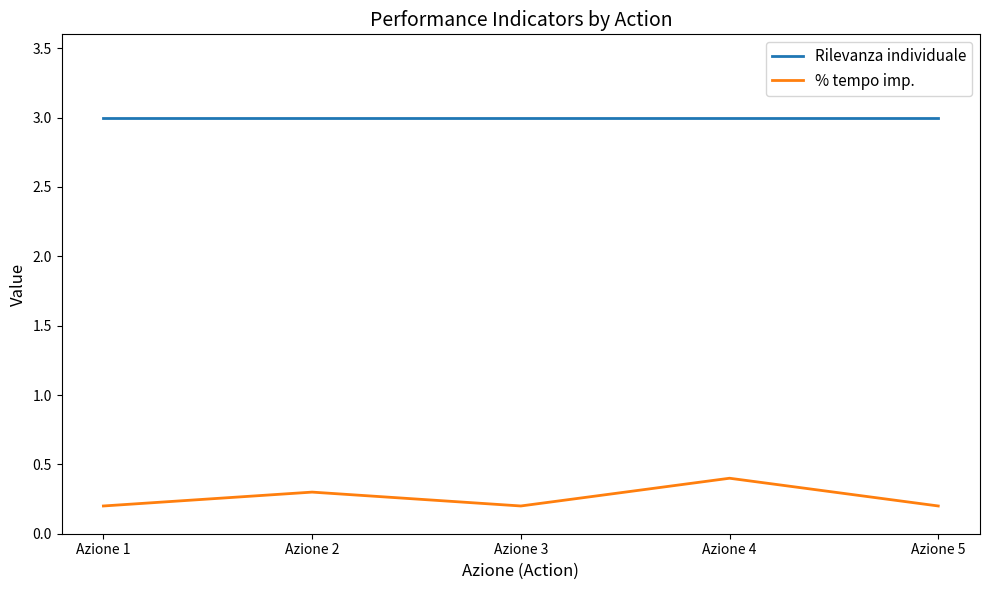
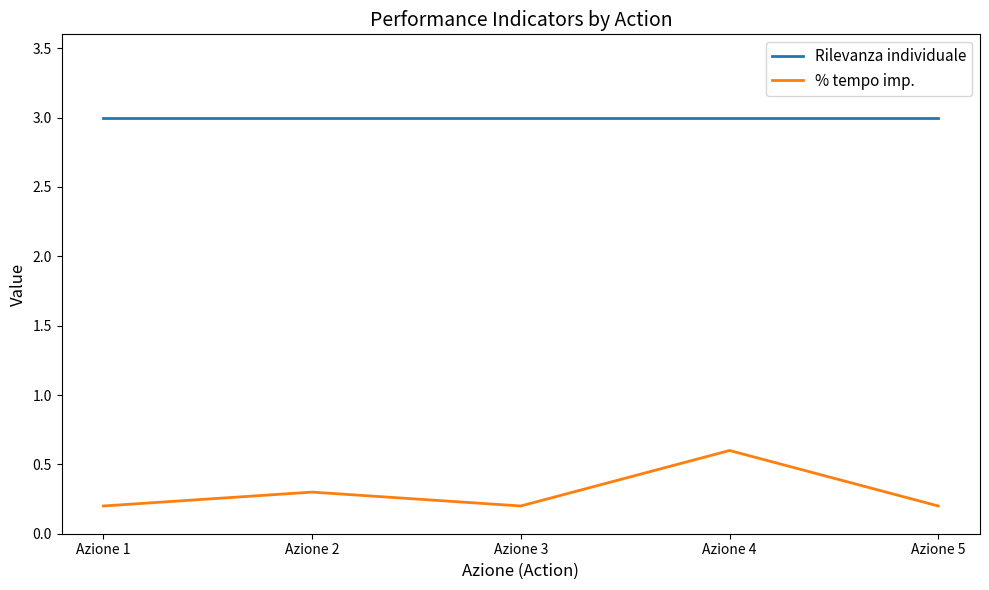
  {
    "Rilevanza individuale": {
      "Azione 1": 3.0,
      "Azione 2": 3.0,
      "Azione 3": 3.0,
      "Azione 4": 3.0,
      "Azione 5": 3.0
    },
    "% tempo imp.": {
      "Azione 1": 0.2,
      "Azione 2": 0.3,
      "Azione 3": 0.2,
-     "Azione 4": 0.4,
+     "Azione 4": 0.6,
      "Azione 5": 0.2
    }
  }
